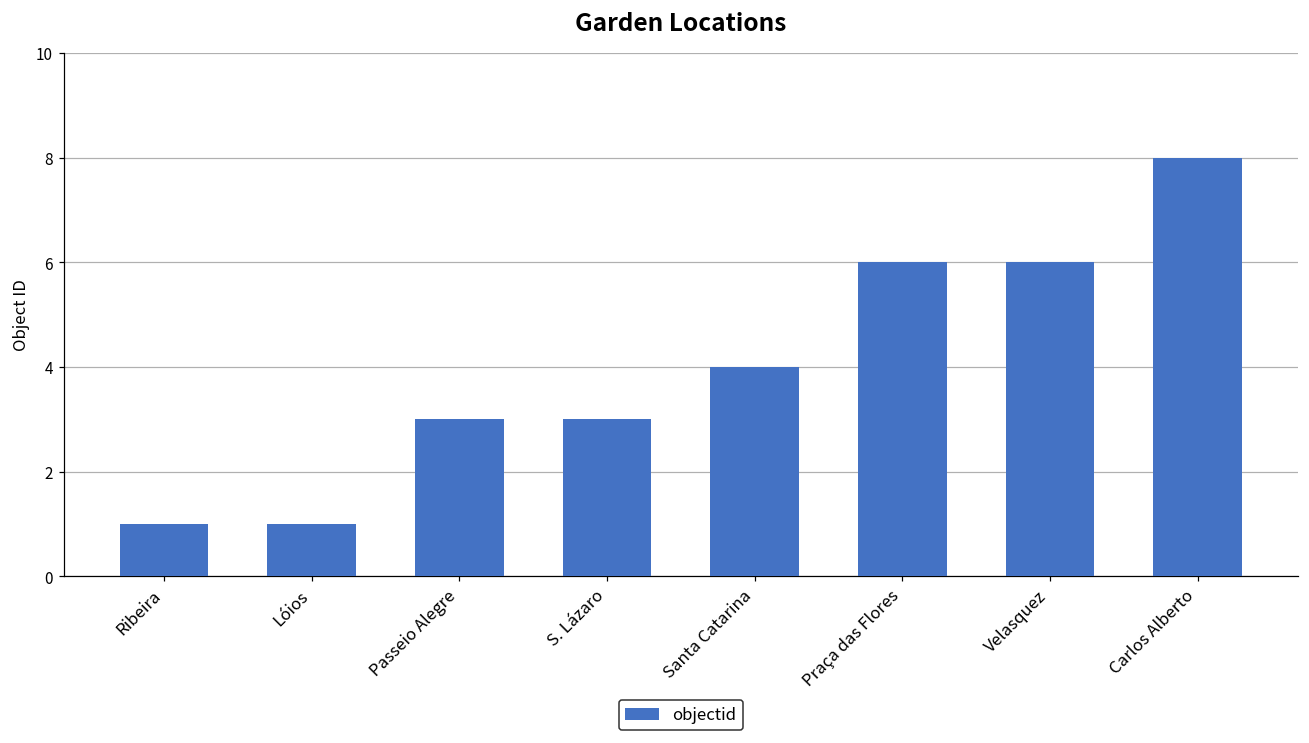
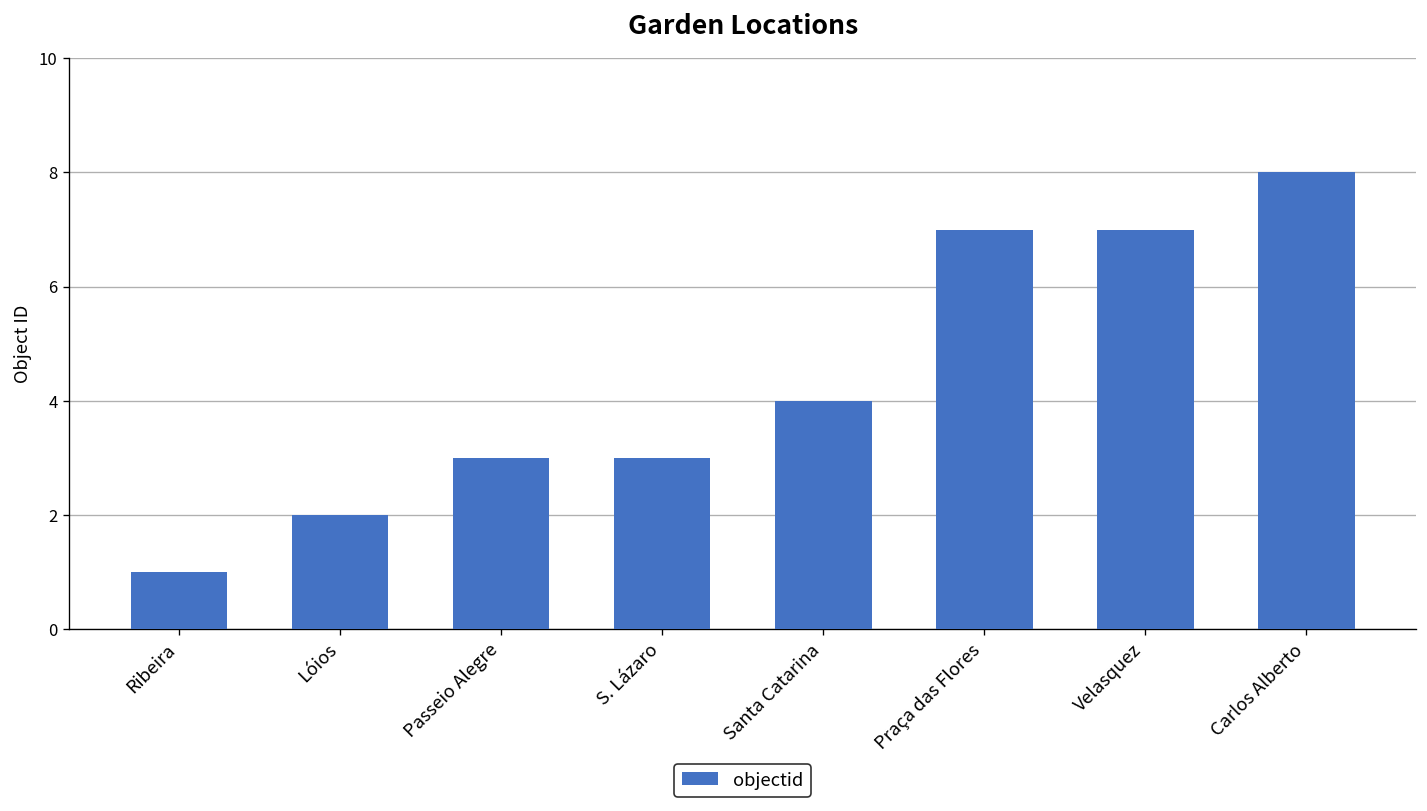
  {
    "Ribeira": 1,
-   "Lóios": 1,
+   "Lóios": 2,
    "Passeio Alegre": 3,
    "S. Lázaro": 3,
    "Santa Catarina": 4,
-   "Praça das Flores": 6,
-   "Velasquez": 6,
+   "Praça das Flores": 7,
+   "Velasquez": 7,
    "Carlos Alberto": 8
  }
